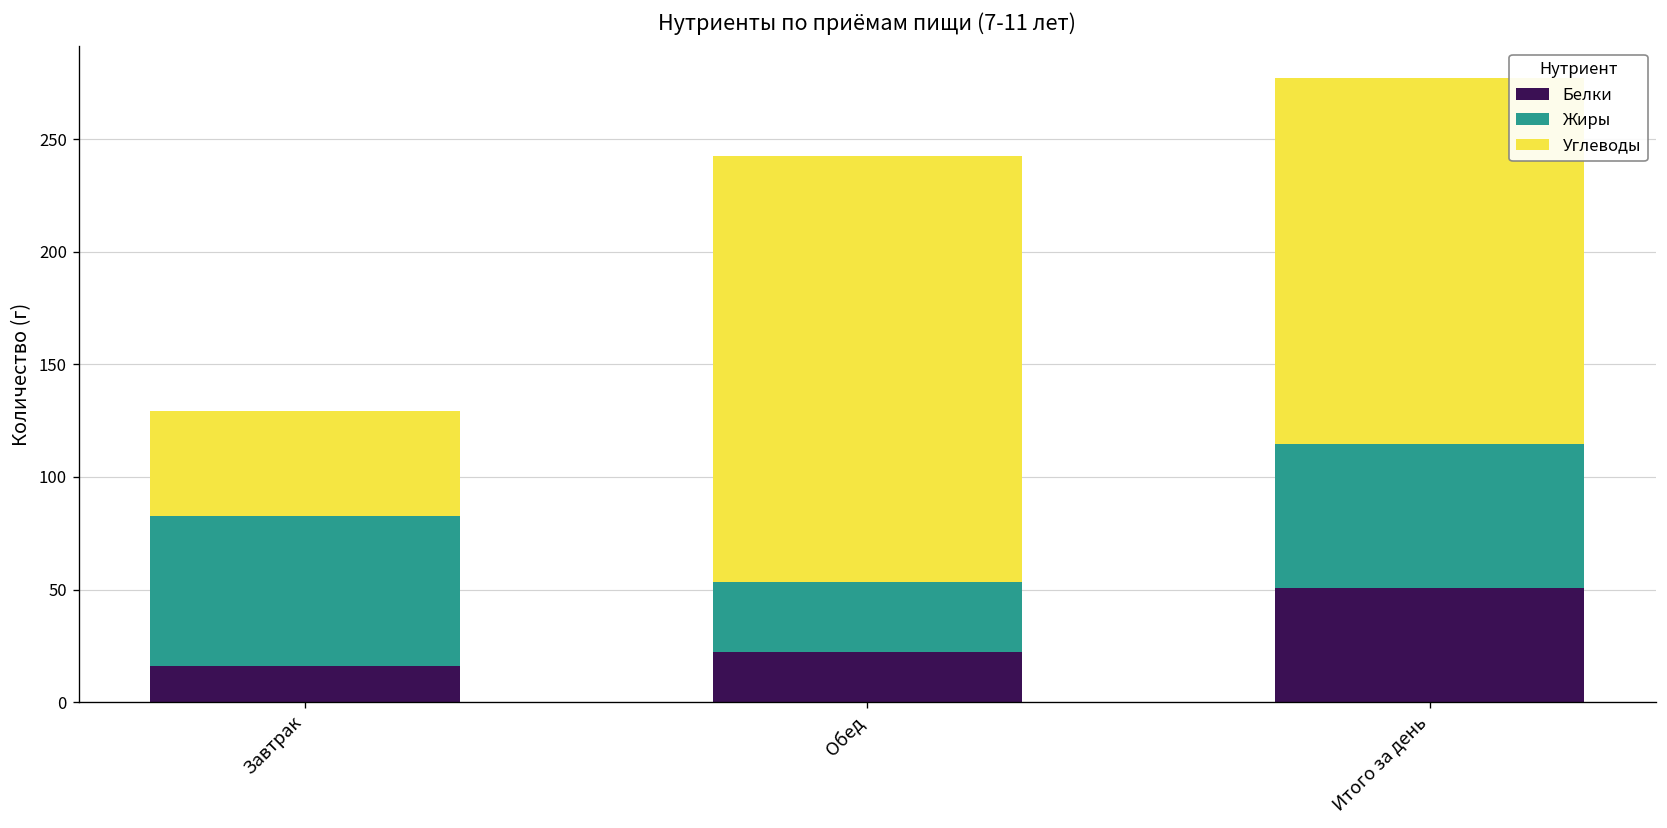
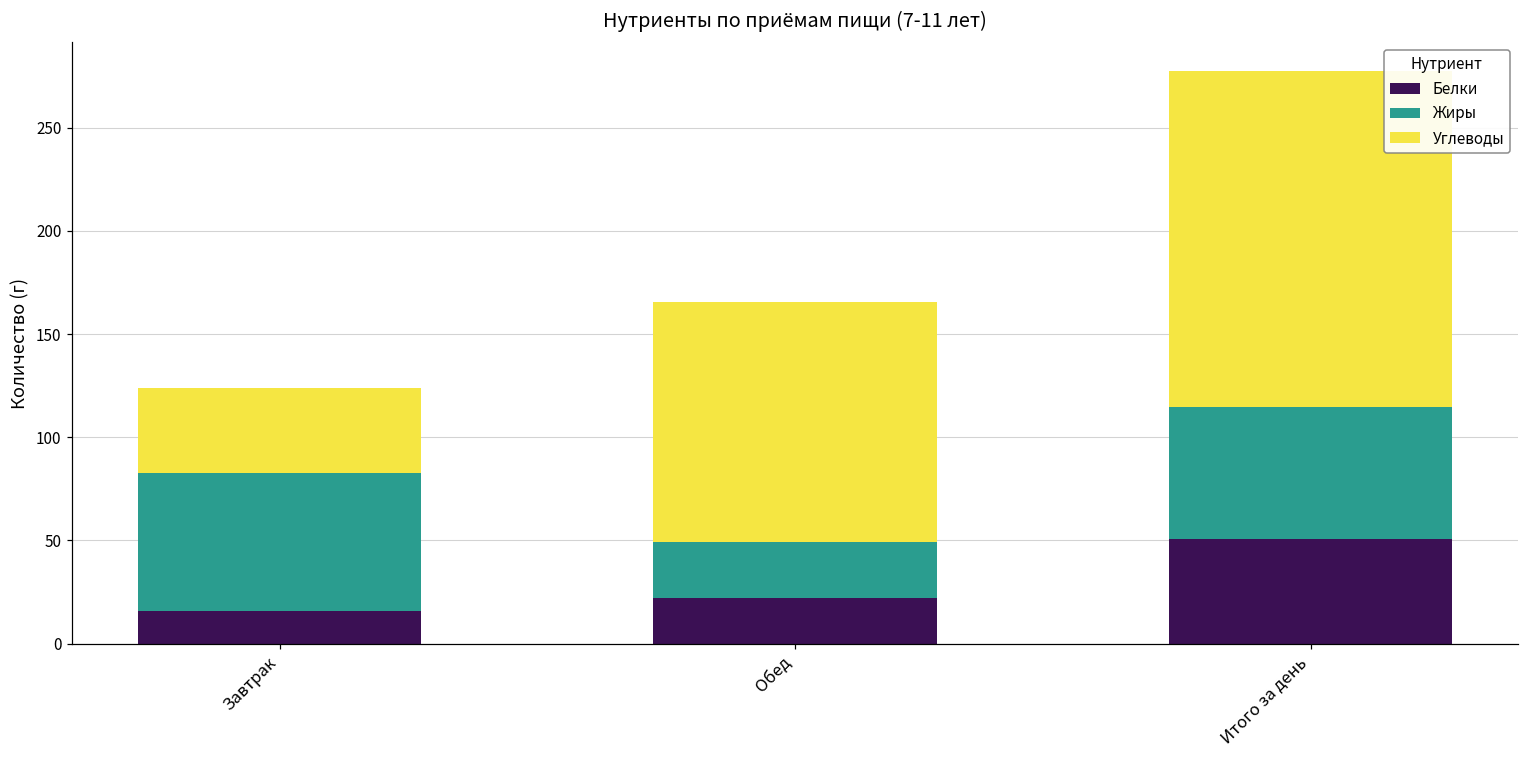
  {
    "Белки": {
      "Завтрак": 16,
      "Обед": 22,
      "Итого за день": 51
    },
    "Жиры": {
      "Завтрак": 67,
-     "Обед": 31,
+     "Обед": 27,
      "Итого за день": 64
    },
    "Углеводы": {
-     "Завтрак": 47,
-     "Обед": 189,
+     "Завтрак": 41,
+     "Обед": 116,
      "Итого за день": 163
    }
  }
